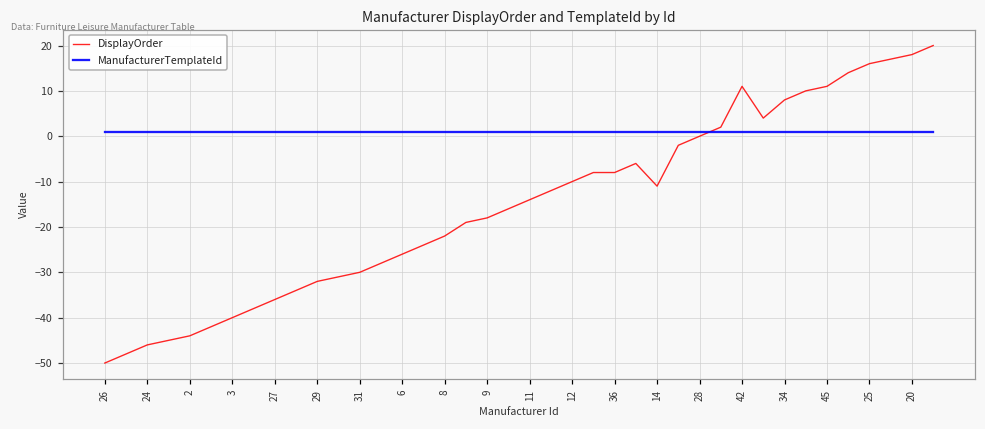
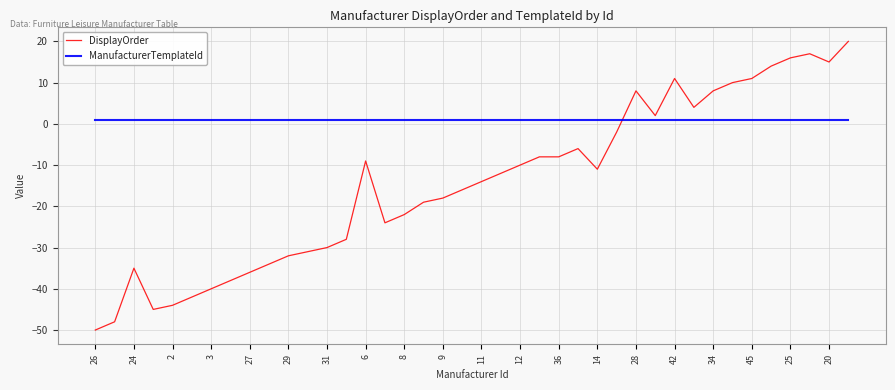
  {
    "DisplayOrder": {
      "26": -50,
-     "24": -46,
+     "24": -35,
      "2": -44,
-     "6": -26,
+     "6": -9,
      "8": -22,
      "12": -10,
      "36": -8,
      "14": -11,
-     "28": 0,
+     "28": 8,
      "42": 11,
      "34": 8,
      "45": 11,
-     "20": 18
+     "20": 15
    },
    "ManufacturerTemplateId": {
      "26": 1,
      "24": 1,
      "2": 1,
      "6": 1,
      "8": 1,
      "12": 1,
      "36": 1,
      "14": 1,
      "28": 1,
      "42": 1,
      "34": 1,
      "45": 1,
      "20": 1
    }
  }
